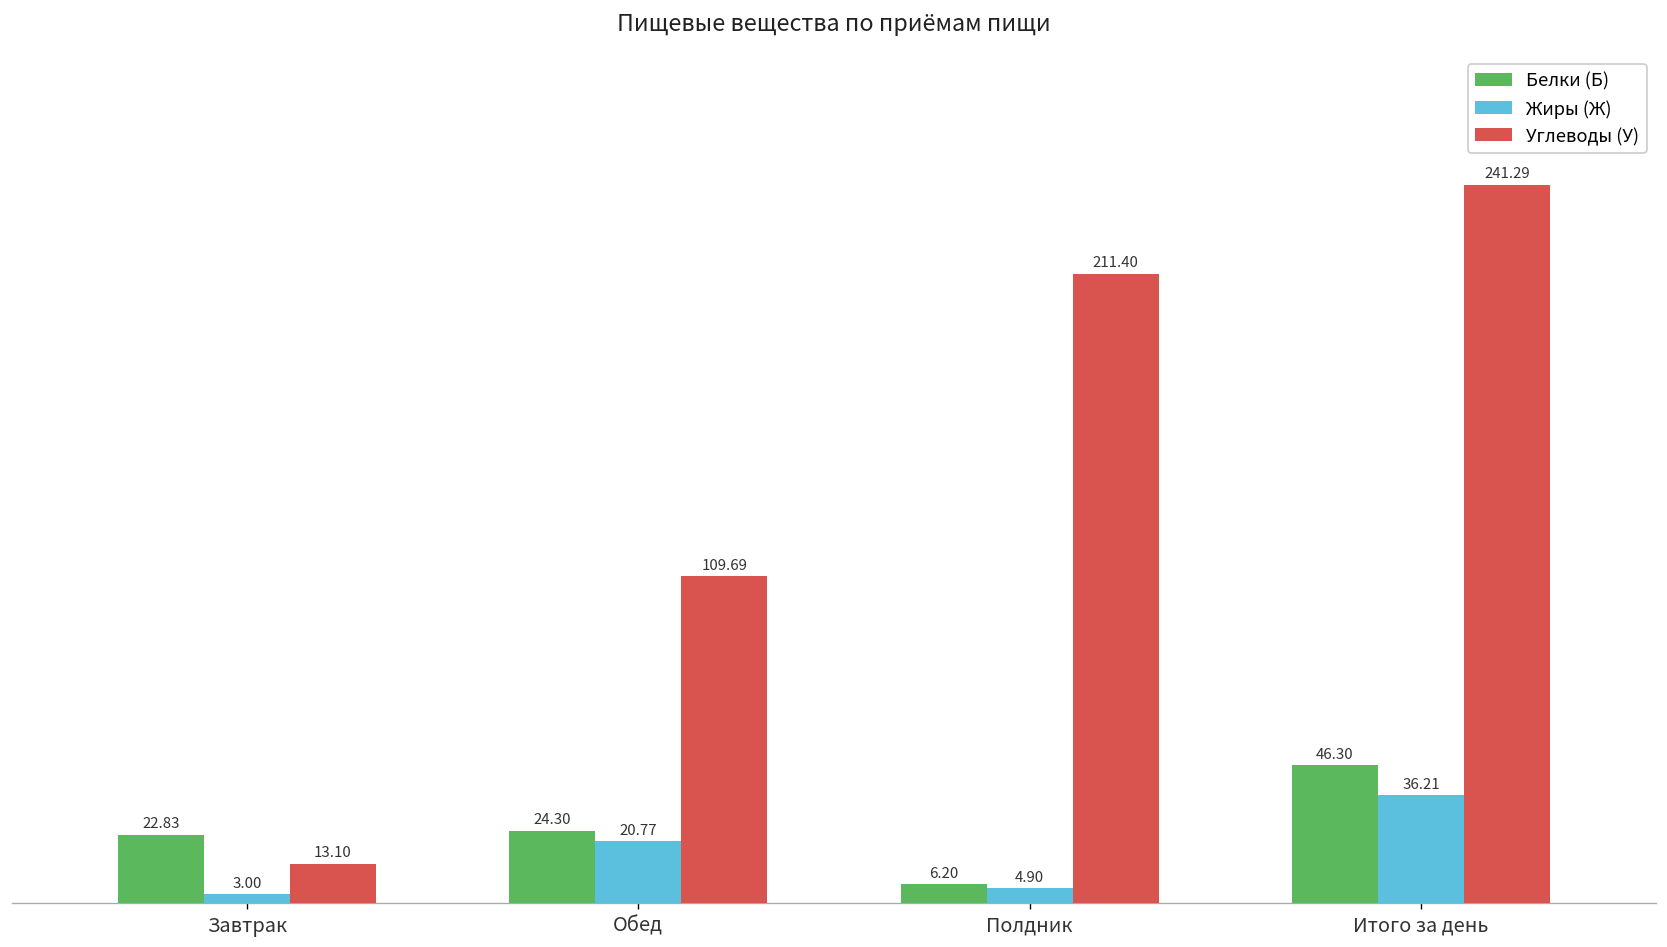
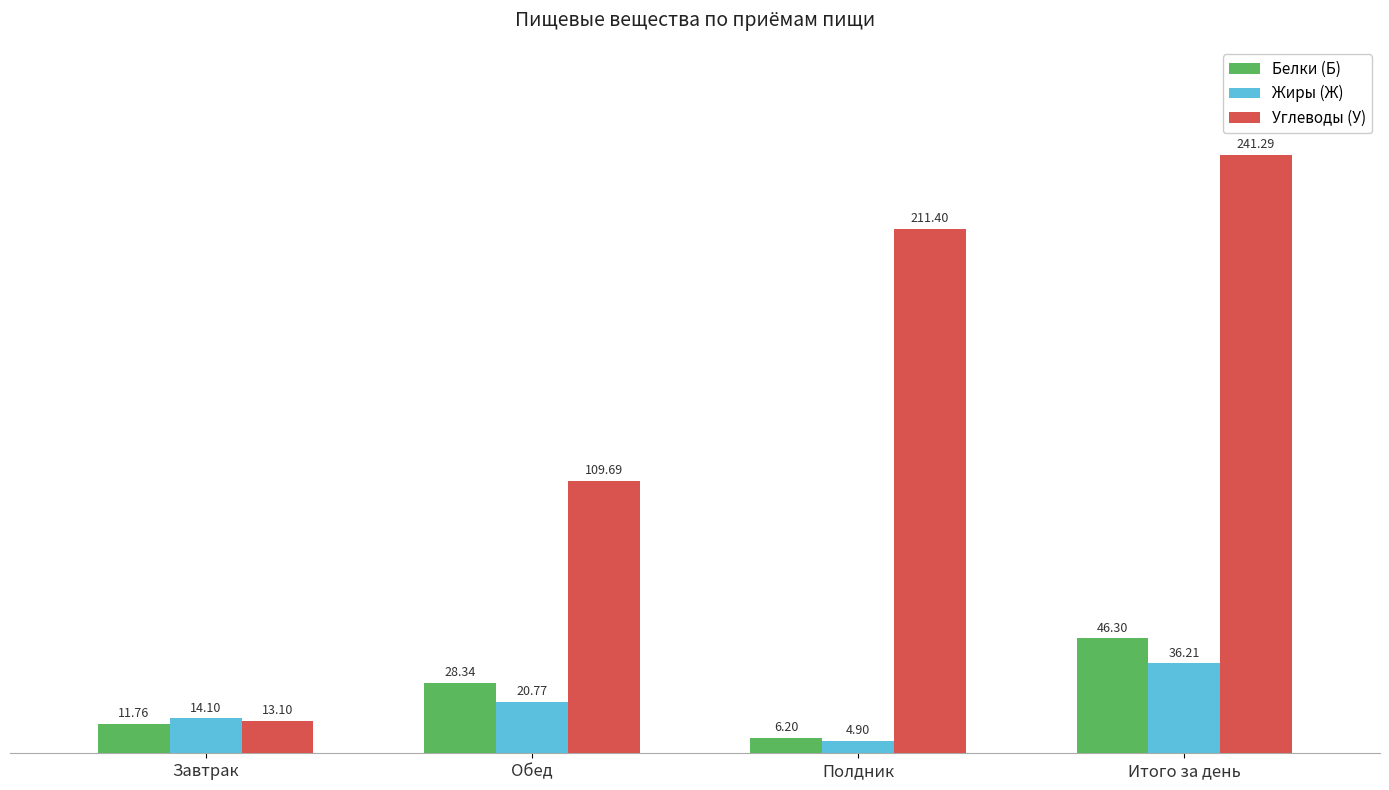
  {
    "Белки (Б)": {
-     "Завтрак": 22.83,
-     "Обед": 24.30,
+     "Завтрак": 11.76,
+     "Обед": 28.34,
      "Полдник": 6.20,
      "Итого за день": 46.30
    },
    "Жиры (Ж)": {
-     "Завтрак": 3.00,
+     "Завтрак": 14.10,
      "Обед": 20.77,
      "Полдник": 4.90,
      "Итого за день": 36.21
    },
    "Углеводы (У)": {
      "Завтрак": 13.10,
      "Обед": 109.69,
      "Полдник": 211.40,
      "Итого за день": 241.29
    }
  }
